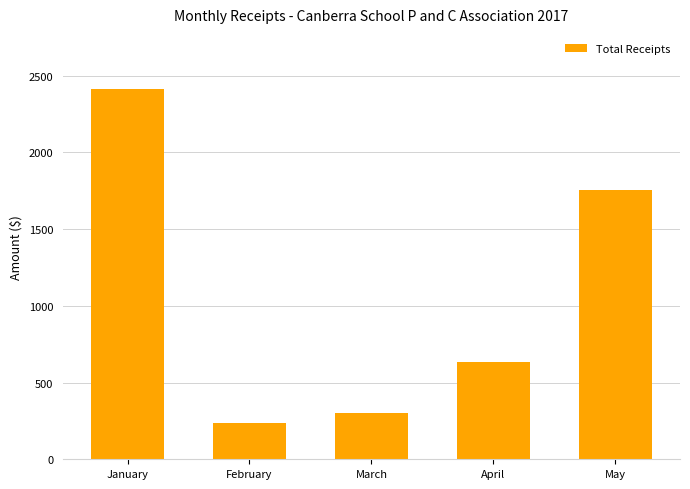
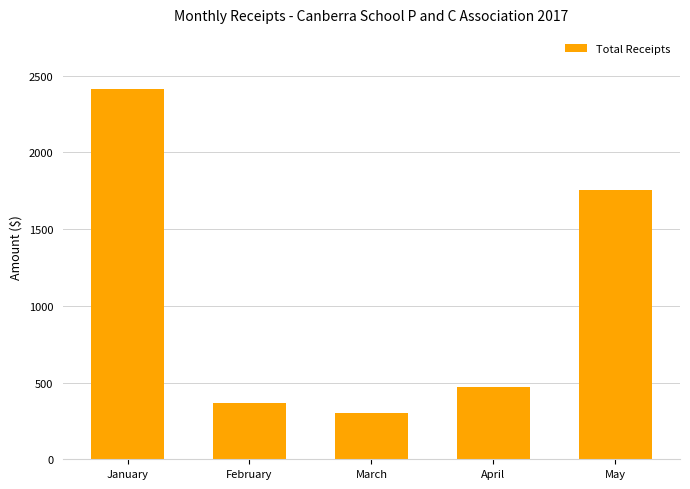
  {
    "January": 2410,
-   "February": 240,
+   "February": 370,
    "March": 300,
-   "April": 640,
+   "April": 470,
    "May": 1750
  }
